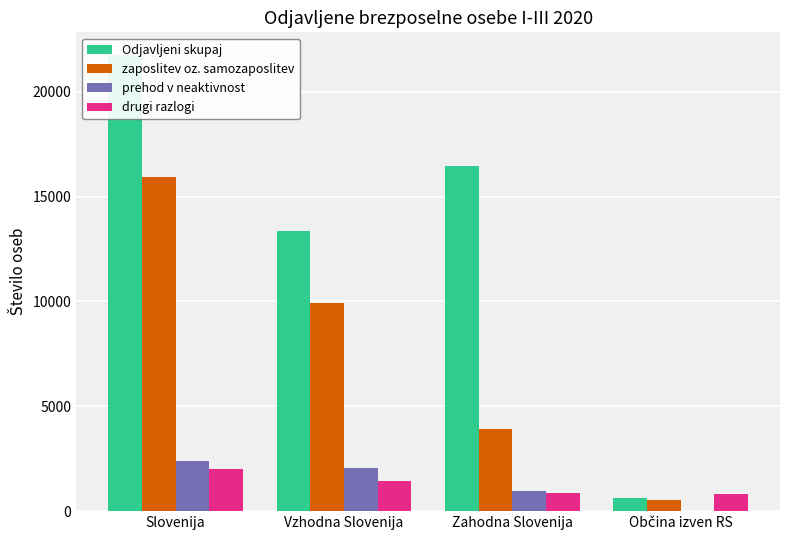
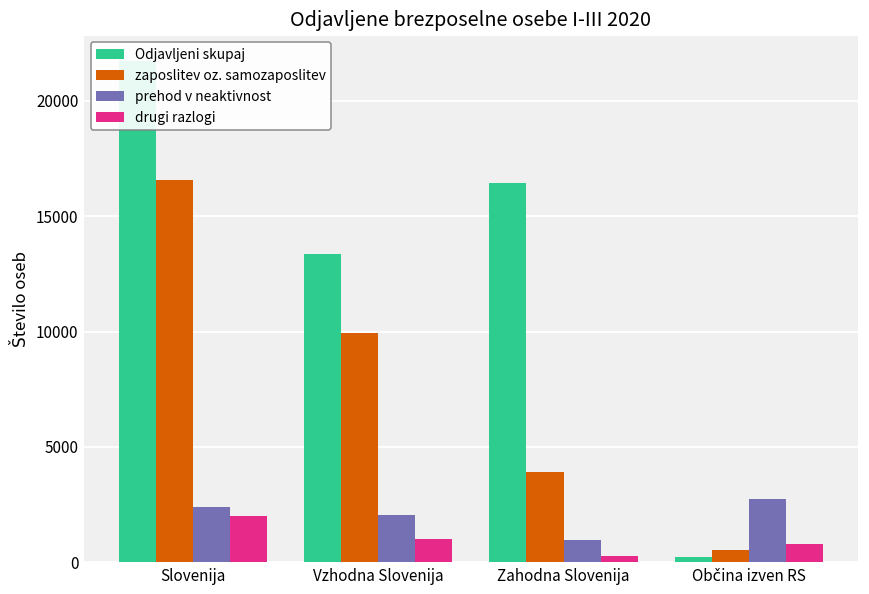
  {
    "Odjavljeni skupaj": {
      "Vzhodna Slovenija": 13400,
      "Zahodna Slovenija": 16500,
-     "Občina izven RS": 600
+     "Občina izven RS": 200
    },
    "zaposlitev oz. samozaposlitev": {
-     "Slovenija": 15900,
+     "Slovenija": 16600,
      "Vzhodna Slovenija": 9900,
      "Zahodna Slovenija": 3900,
      "Občina izven RS": 500
    },
    "prehod v neaktivnost": {
      "Slovenija": 2400,
      "Vzhodna Slovenija": 2100,
      "Zahodna Slovenija": 900,
-     "Občina izven RS": 0
+     "Občina izven RS": 2700
    },
    "drugi razlogi": {
      "Slovenija": 2000,
-     "Vzhodna Slovenija": 1400,
-     "Zahodna Slovenija": 900,
+     "Vzhodna Slovenija": 1000,
+     "Zahodna Slovenija": 300,
      "Občina izven RS": 800
    }
  }
